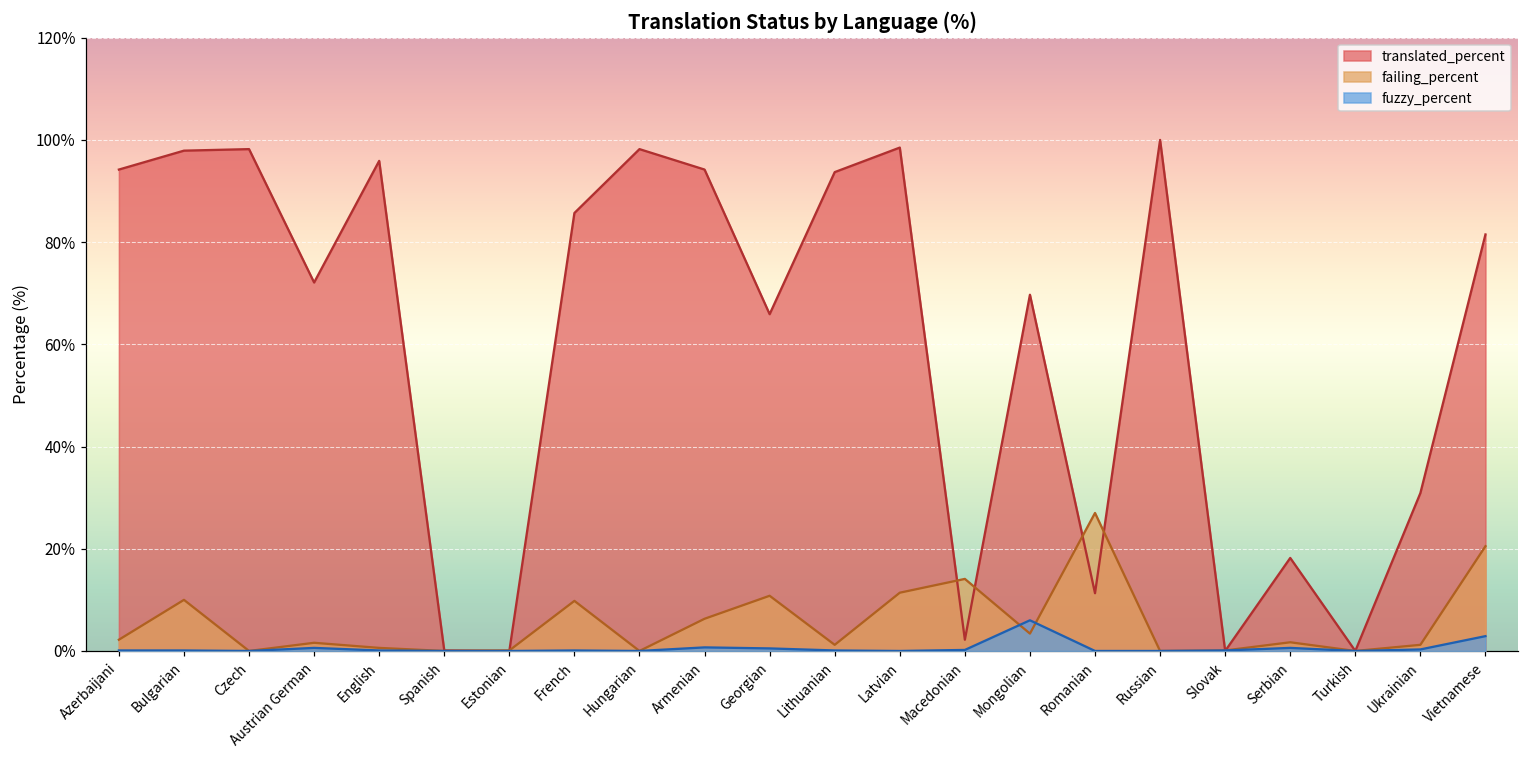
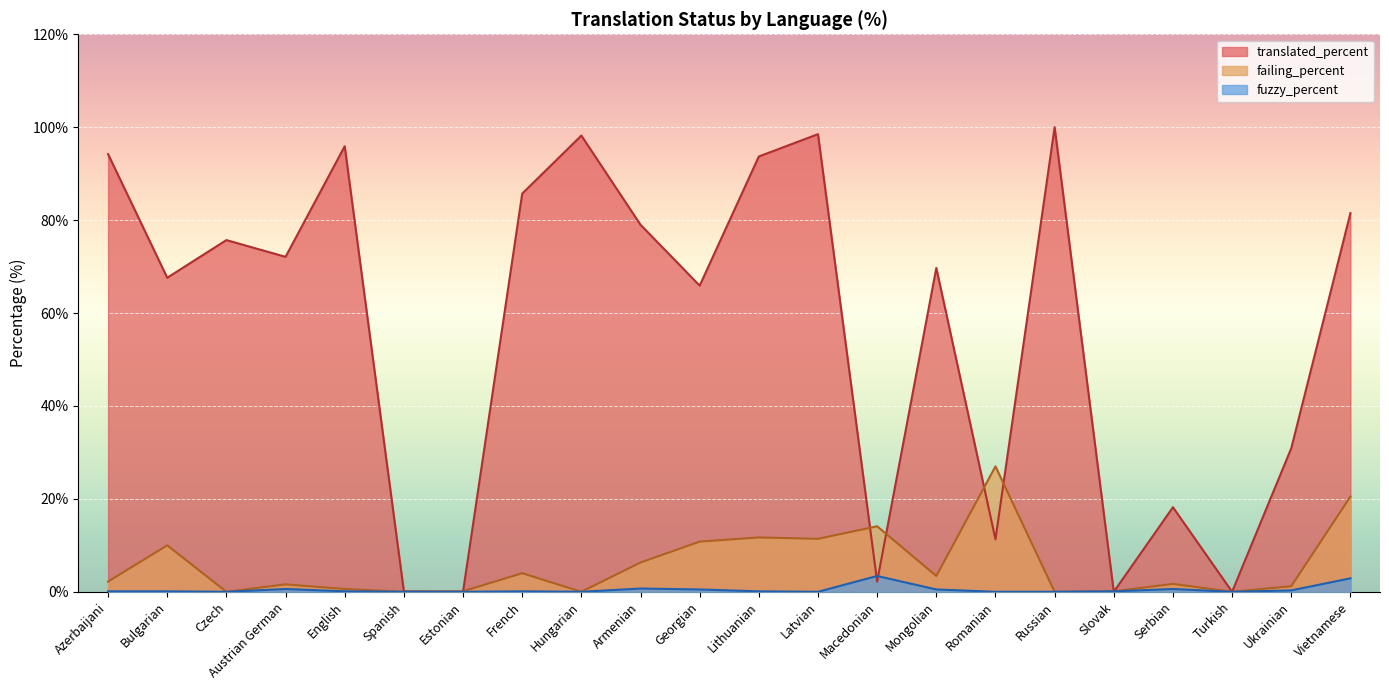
  {
    "translated_percent": {
      "Azerbaijani": "94%",
-     "Bulgarian": "98%",
-     "Czech": "98%",
+     "Bulgarian": "68%",
+     "Czech": "76%",
      "Austrian German": "72%",
      "English": "96%",
      "French": "86%",
      "Hungarian": "98%",
-     "Armenian": "94%",
+     "Armenian": "79%",
      "Georgian": "66%",
      "Lithuanian": "94%",
      "Latvian": "99%",
      "Macedonian": "2%",
      "Mongolian": "70%",
      "Romanian": "11%",
      "Russian": "100%",
      "Serbian": "18%",
      "Ukrainian": "31%",
      "Vietnamese": "82%"
    },
    "failing_percent": {
      "Azerbaijani": "2%",
      "Bulgarian": "10%",
      "Austrian German": "2%",
-     "French": "10%",
+     "French": "4%",
      "Armenian": "6%",
      "Georgian": "11%",
-     "Lithuanian": "1%",
+     "Lithuanian": "12%",
      "Latvian": "11%",
      "Macedonian": "14%",
      "Mongolian": "3%",
      "Romanian": "27%",
      "Serbian": "2%",
      "Ukrainian": "1%",
      "Vietnamese": "21%"
    },
    "fuzzy_percent": {
      "Azerbaijani": "0%",
      "Bulgarian": "0%",
      "Austrian German": "1%",
      "French": "0%",
      "Armenian": "1%",
      "Georgian": "1%",
      "Lithuanian": "0%",
      "Latvian": "0%",
-     "Macedonian": "0%",
-     "Mongolian": "6%",
+     "Macedonian": "3%",
+     "Mongolian": "1%",
      "Romanian": "0%",
      "Serbian": "1%",
      "Ukrainian": "0%",
      "Vietnamese": "3%"
    }
  }
